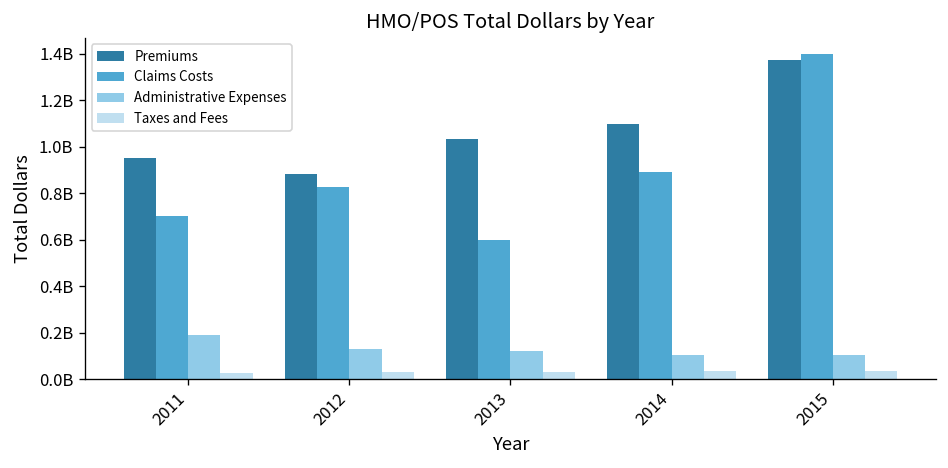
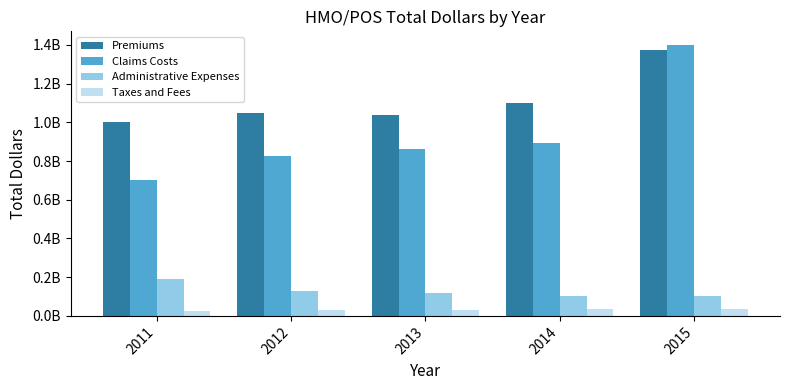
  {
    "Premiums": {
-     "2011": 950000000,
-     "2012": 880000000,
+     "2011": 1000000000,
+     "2012": 1050000000,
      "2013": 1040000000,
      "2014": 1100000000,
      "2015": 1370000000
    },
    "Claims Costs": {
      "2011": 700000000,
      "2012": 830000000,
-     "2013": 600000000,
+     "2013": 860000000,
      "2014": 890000000,
      "2015": 1400000000
    }
  }
